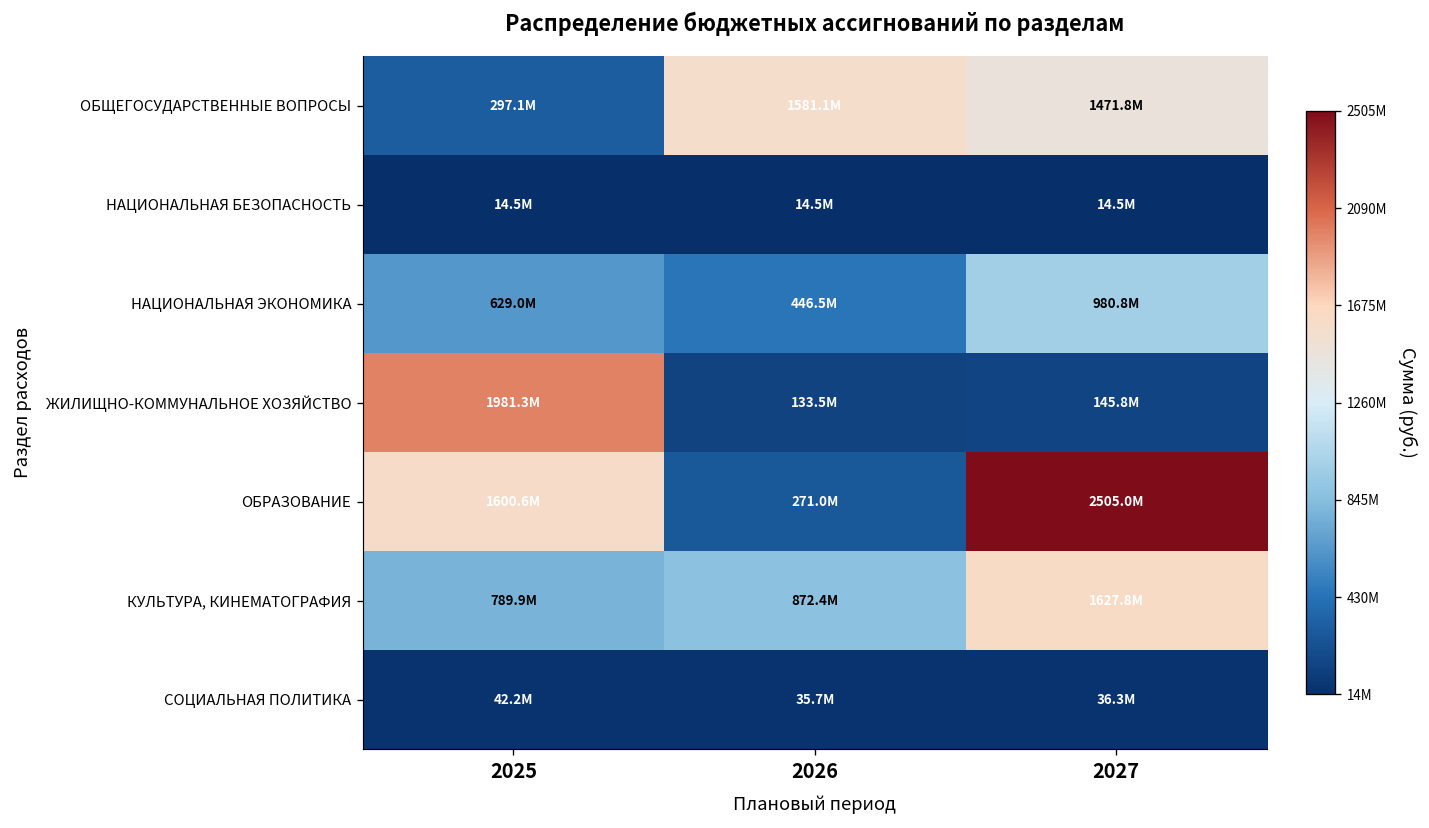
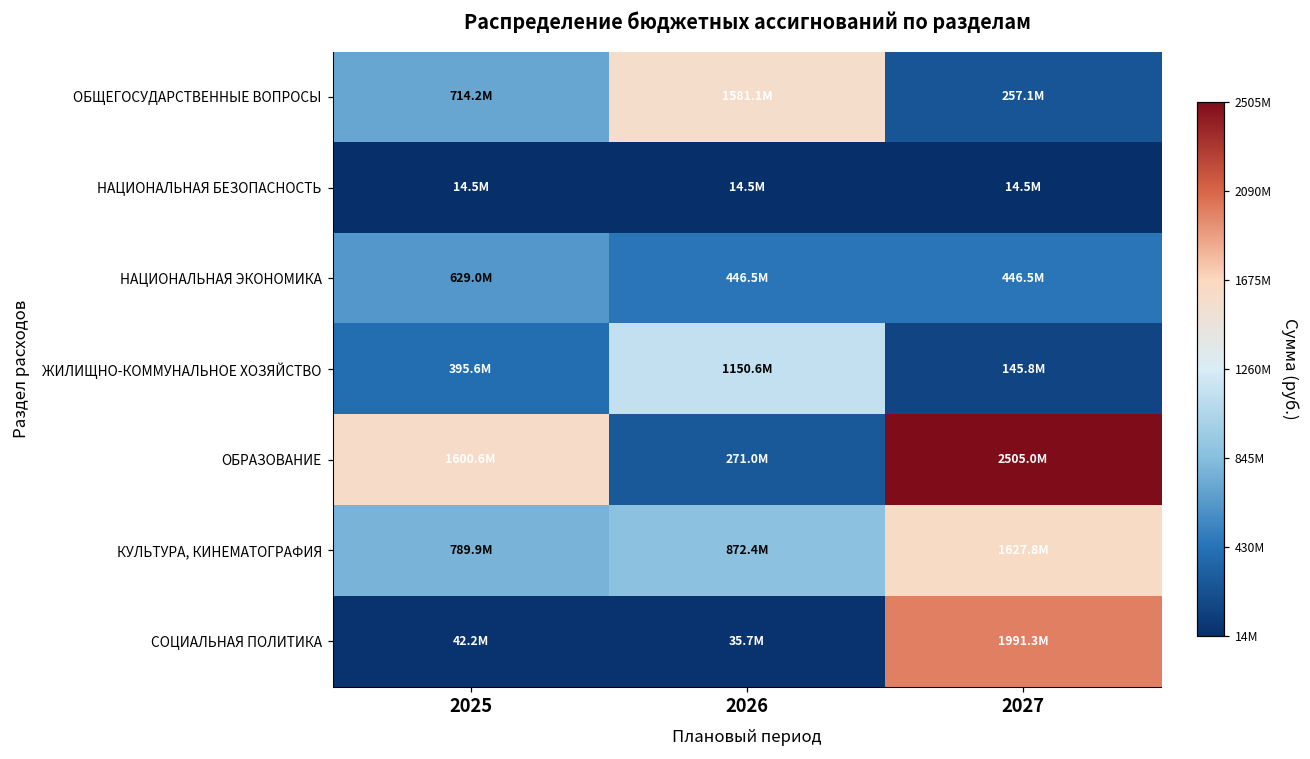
  {
    "ОБЩЕГОСУДАРСТВЕННЫЕ ВОПРОСЫ": {
-     "2025": "297.1М",
+     "2025": "714.2М",
      "2026": "1581.1М",
-     "2027": "1471.8М"
+     "2027": "257.1М"
    },
    "НАЦИОНАЛЬНАЯ БЕЗОПАСНОСТЬ": {
      "2025": "14.5М",
      "2026": "14.5М",
      "2027": "14.5М"
    },
    "НАЦИОНАЛЬНАЯ ЭКОНОМИКА": {
      "2025": "629.0М",
      "2026": "446.5М",
-     "2027": "980.8М"
+     "2027": "446.5М"
    },
    "ЖИЛИЩНО-КОММУНАЛЬНОЕ ХОЗЯЙСТВО": {
-     "2025": "1981.3М",
-     "2026": "133.5М",
+     "2025": "395.6М",
+     "2026": "1150.6М",
      "2027": "145.8М"
    },
    "ОБРАЗОВАНИЕ": {
      "2025": "1600.6М",
      "2026": "271.0М",
      "2027": "2505.0М"
    },
    "КУЛЬТУРА, КИНЕМАТОГРАФИЯ": {
      "2025": "789.9М",
      "2026": "872.4М",
      "2027": "1627.8М"
    },
    "СОЦИАЛЬНАЯ ПОЛИТИКА": {
      "2025": "42.2М",
      "2026": "35.7М",
-     "2027": "36.3М"
+     "2027": "1991.3М"
    }
  }
